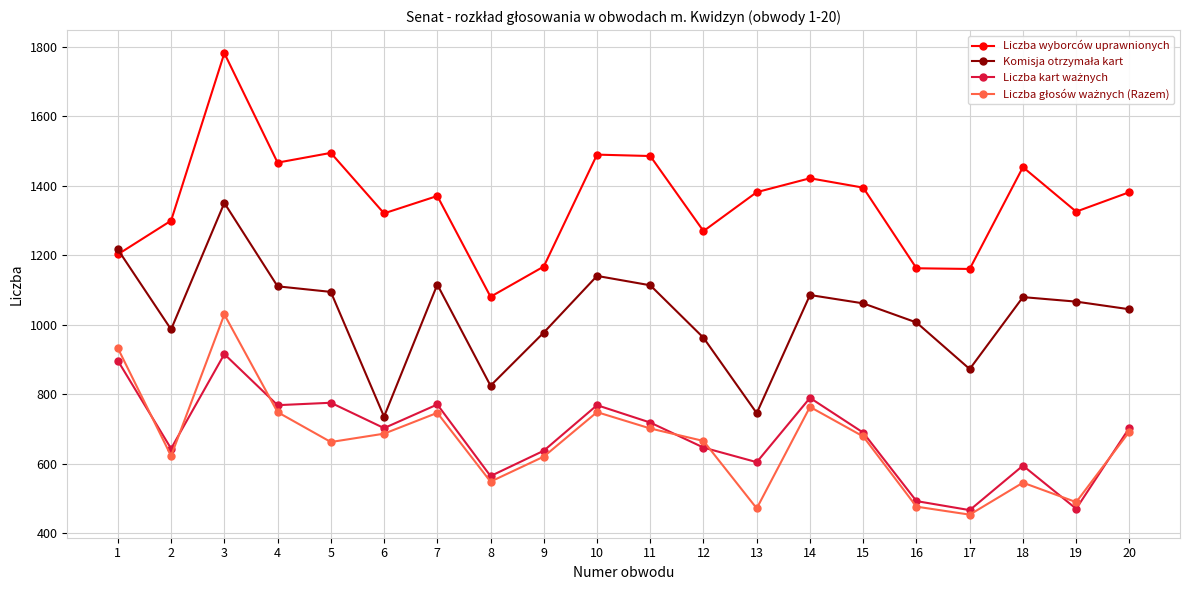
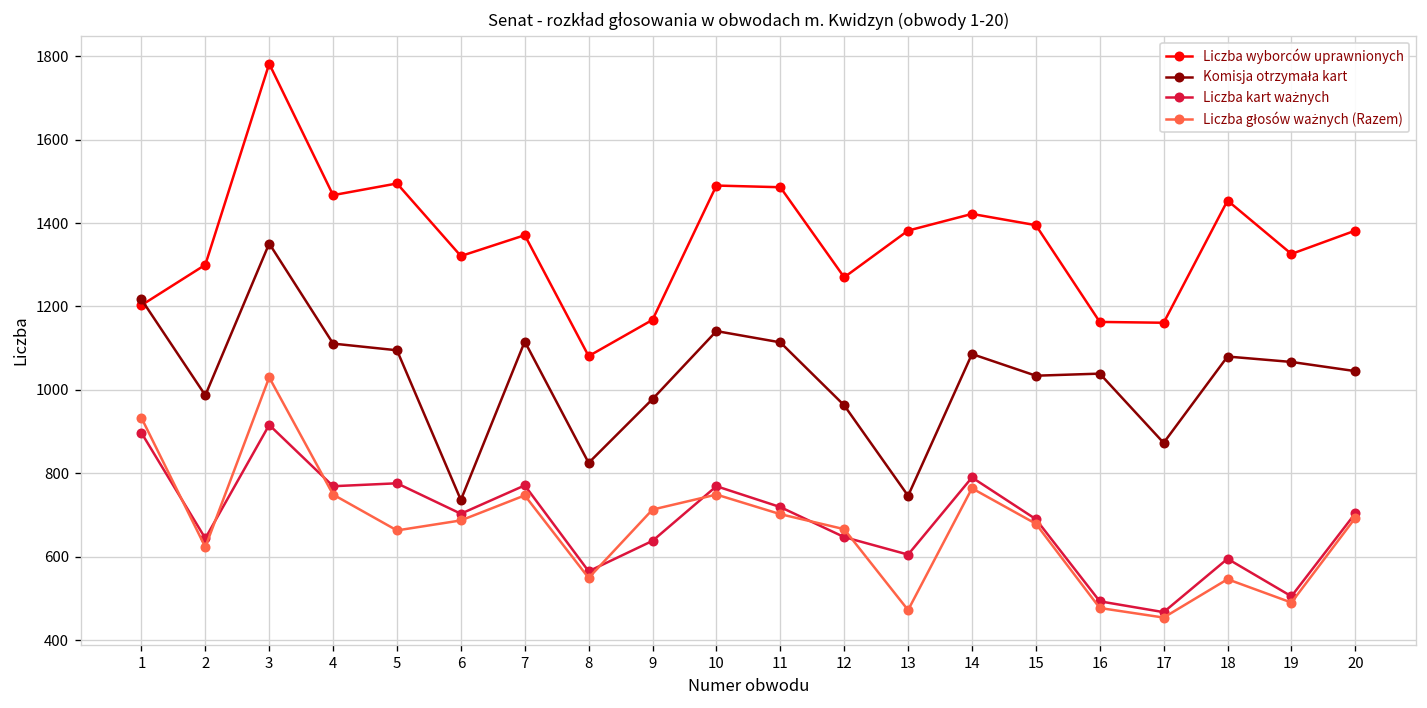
  {
    "Liczba wyborców uprawnionych": {
      "1": 1200,
      "2": 1300,
      "3": 1780,
      "4": 1470,
      "5": 1500,
      "6": 1320,
      "7": 1370,
      "8": 1080,
      "9": 1170,
      "10": 1490,
      "11": 1490,
      "12": 1270,
      "13": 1380,
      "14": 1420,
      "15": 1400,
      "16": 1160,
      "17": 1160,
      "18": 1450,
      "19": 1330,
      "20": 1380
    },
    "Komisja otrzymała kart": {
      "1": 1220,
      "2": 990,
      "3": 1350,
      "4": 1110,
      "5": 1100,
      "6": 740,
      "7": 1120,
      "8": 830,
      "9": 980,
      "10": 1140,
      "11": 1110,
      "12": 960,
      "13": 750,
      "14": 1090,
-     "15": 1060,
-     "16": 1010,
+     "15": 1030,
+     "16": 1040,
      "17": 870,
      "18": 1080,
      "19": 1070,
      "20": 1050
    },
    "Liczba kart ważnych": {
      "1": 900,
      "2": 640,
      "3": 920,
      "4": 770,
      "5": 780,
      "6": 700,
      "7": 770,
      "8": 570,
      "9": 640,
      "10": 770,
      "11": 720,
      "12": 650,
      "13": 610,
      "14": 790,
      "15": 690,
      "16": 490,
      "17": 470,
      "18": 600,
-     "19": 470,
+     "19": 510,
      "20": 700
    },
    "Liczba głosów ważnych (Razem)": {
      "1": 930,
      "2": 620,
      "3": 1030,
      "4": 750,
      "5": 660,
      "6": 690,
      "7": 750,
      "8": 550,
-     "9": 620,
+     "9": 710,
      "10": 750,
      "11": 700,
      "12": 670,
      "13": 470,
      "14": 760,
      "15": 680,
      "16": 480,
      "17": 450,
      "18": 550,
      "19": 490,
      "20": 690
    }
  }
